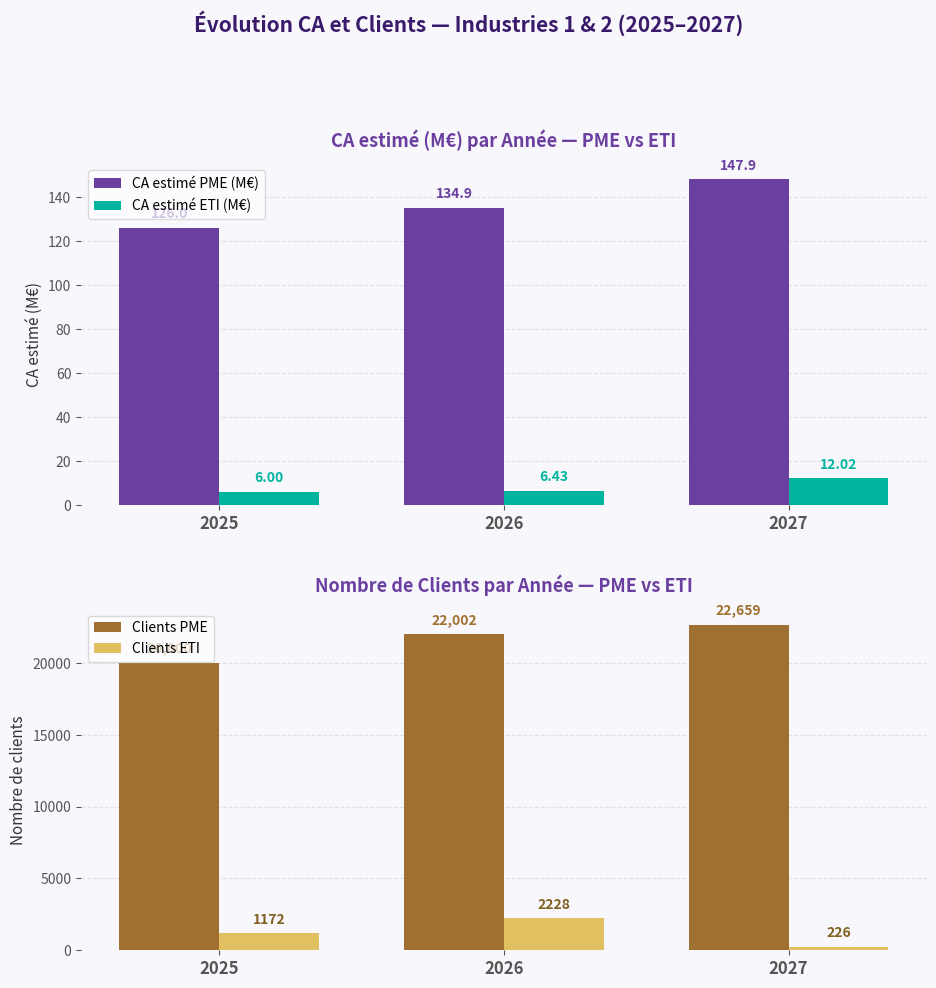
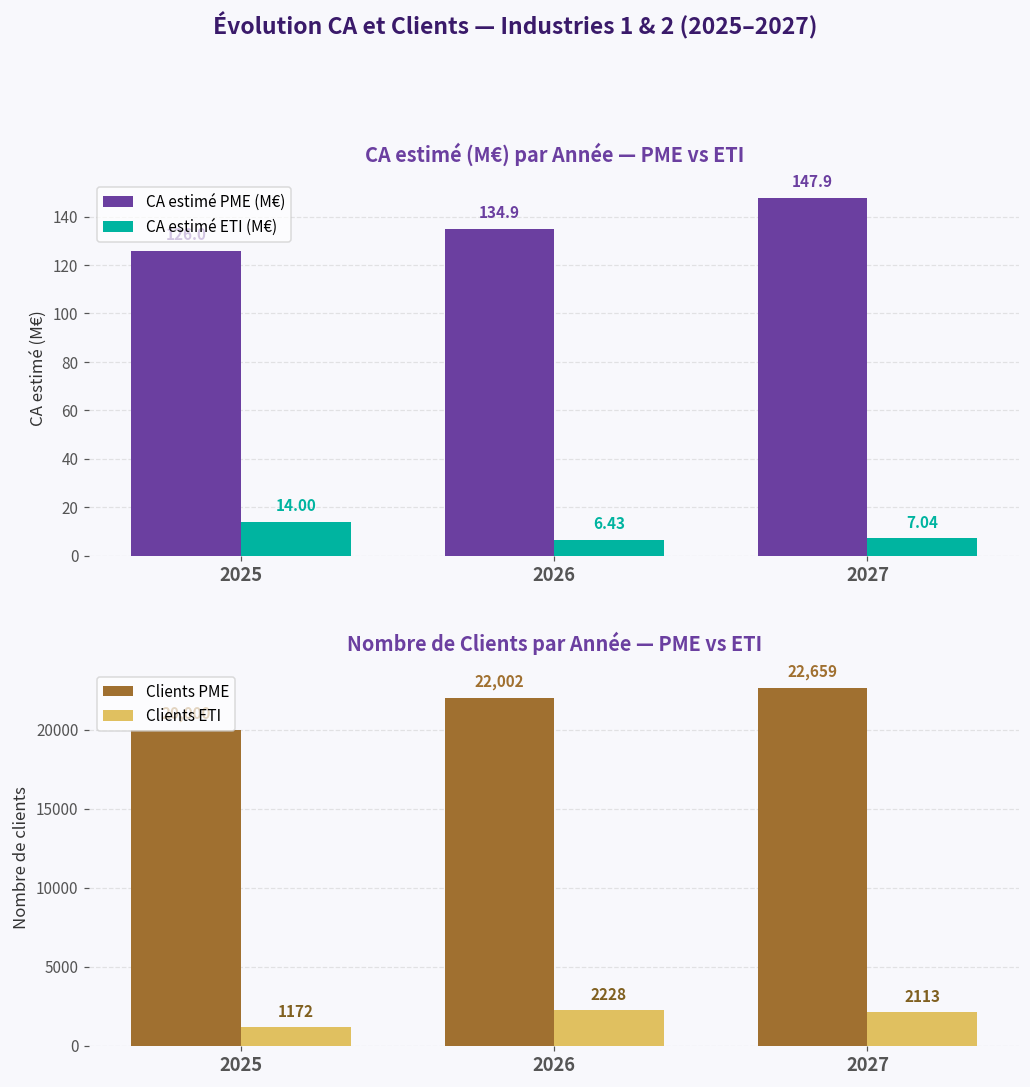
  {
    "CA estimé (M€) par Année — PME vs ETI": {
      "CA estimé PME (M€)": {
        "2026": "134.9",
        "2027": "147.9"
      },
      "CA estimé ETI (M€)": {
-       "2025": "6.00",
+       "2025": "14.00",
        "2026": "6.43",
-       "2027": "12.02"
+       "2027": "7.04"
      }
    },
    "Nombre de Clients par Année — PME vs ETI": {
      "Clients PME": {
        "2026": "22,002",
        "2027": "22,659"
      },
      "Clients ETI": {
        "2025": "1172",
        "2026": "2228",
-       "2027": "226"
+       "2027": "2113"
      }
    }
  }
